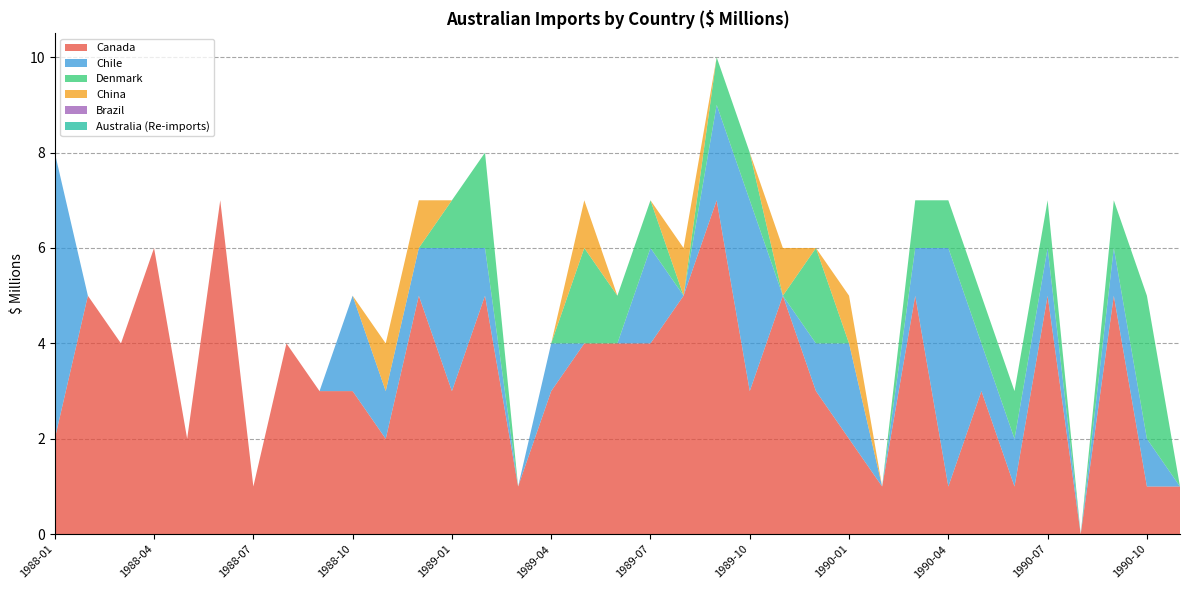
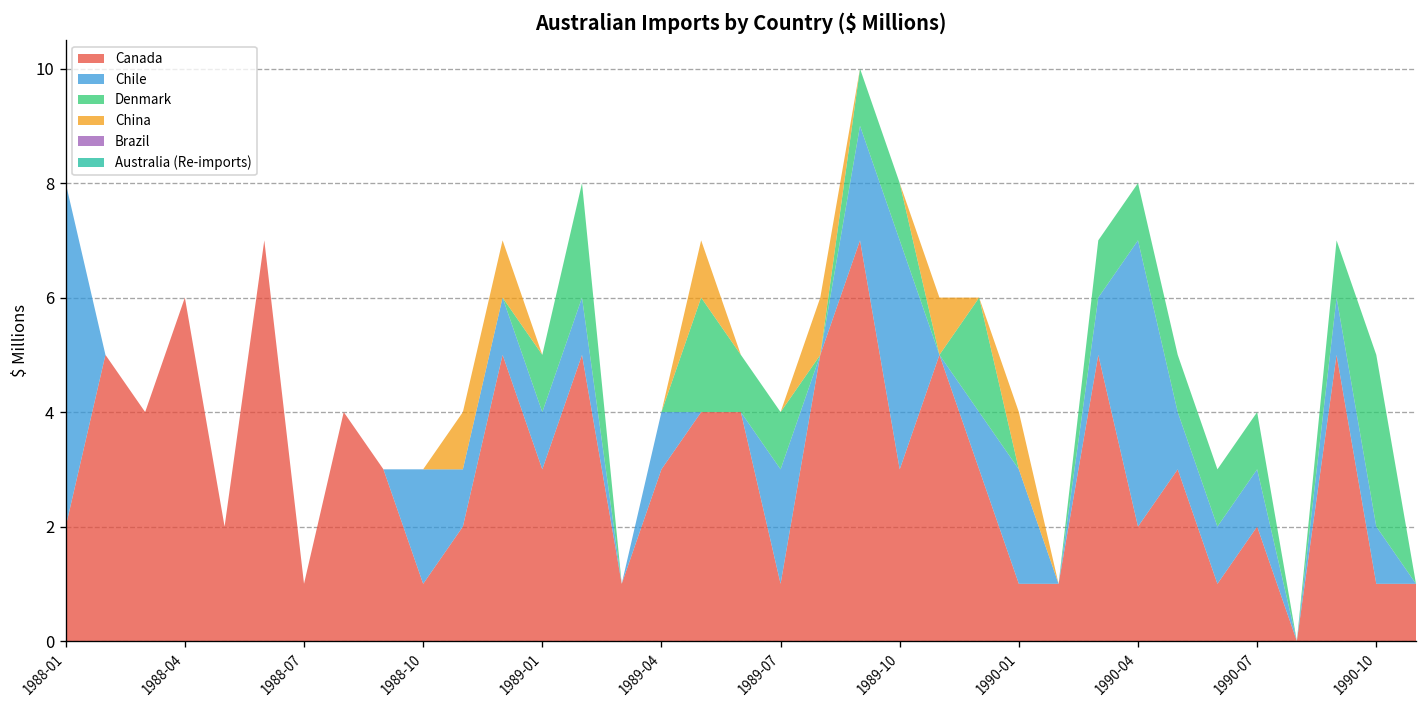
  {
    "Canada": {
      "1988-01": 2,
-     "1988-10": 3,
+     "1988-10": 1,
      "1989-01": 3,
      "1989-04": 3,
-     "1989-07": 4,
+     "1989-07": 1,
      "1989-10": 3,
-     "1990-01": 2,
-     "1990-04": 1,
-     "1990-07": 5,
+     "1990-01": 1,
+     "1990-04": 2,
+     "1990-07": 2,
      "1990-10": 1
    },
    "Chile": {
-     "1989-01": 3,
+     "1989-01": 1,
      "1989-07": 2,
      "1989-10": 4,
      "1990-04": 5,
      "1990-07": 1,
      "1990-10": 1
    }
  }
